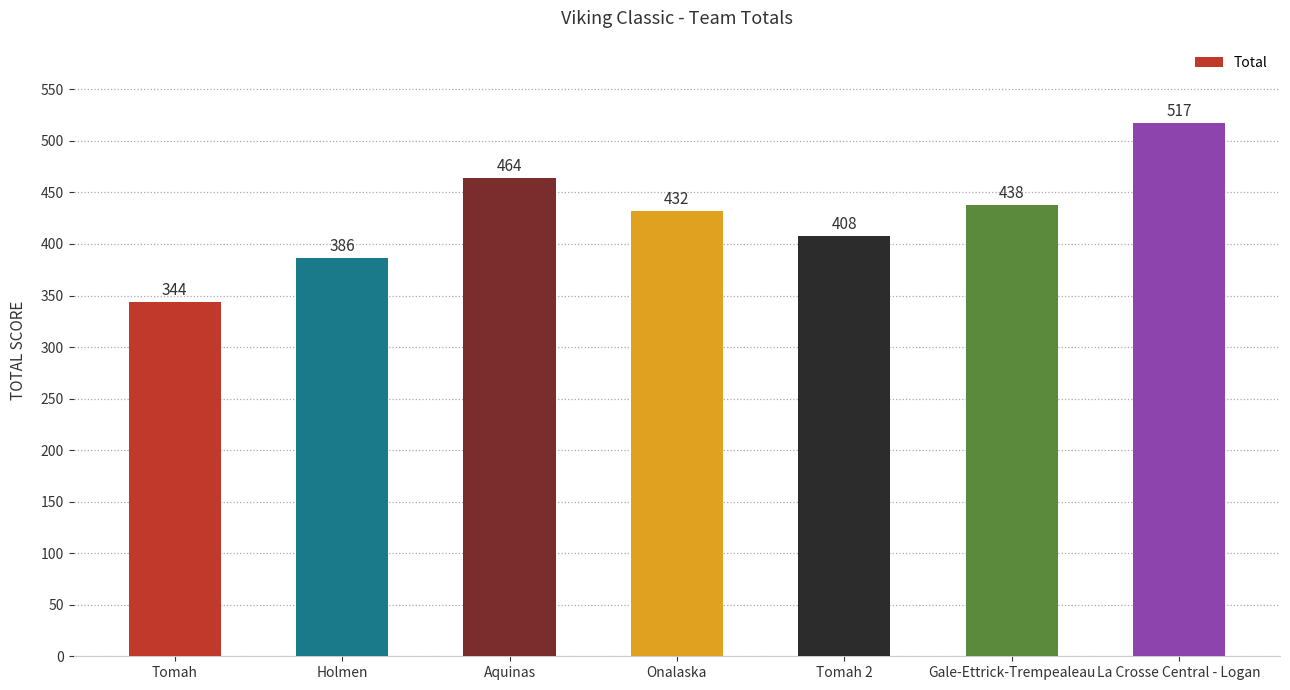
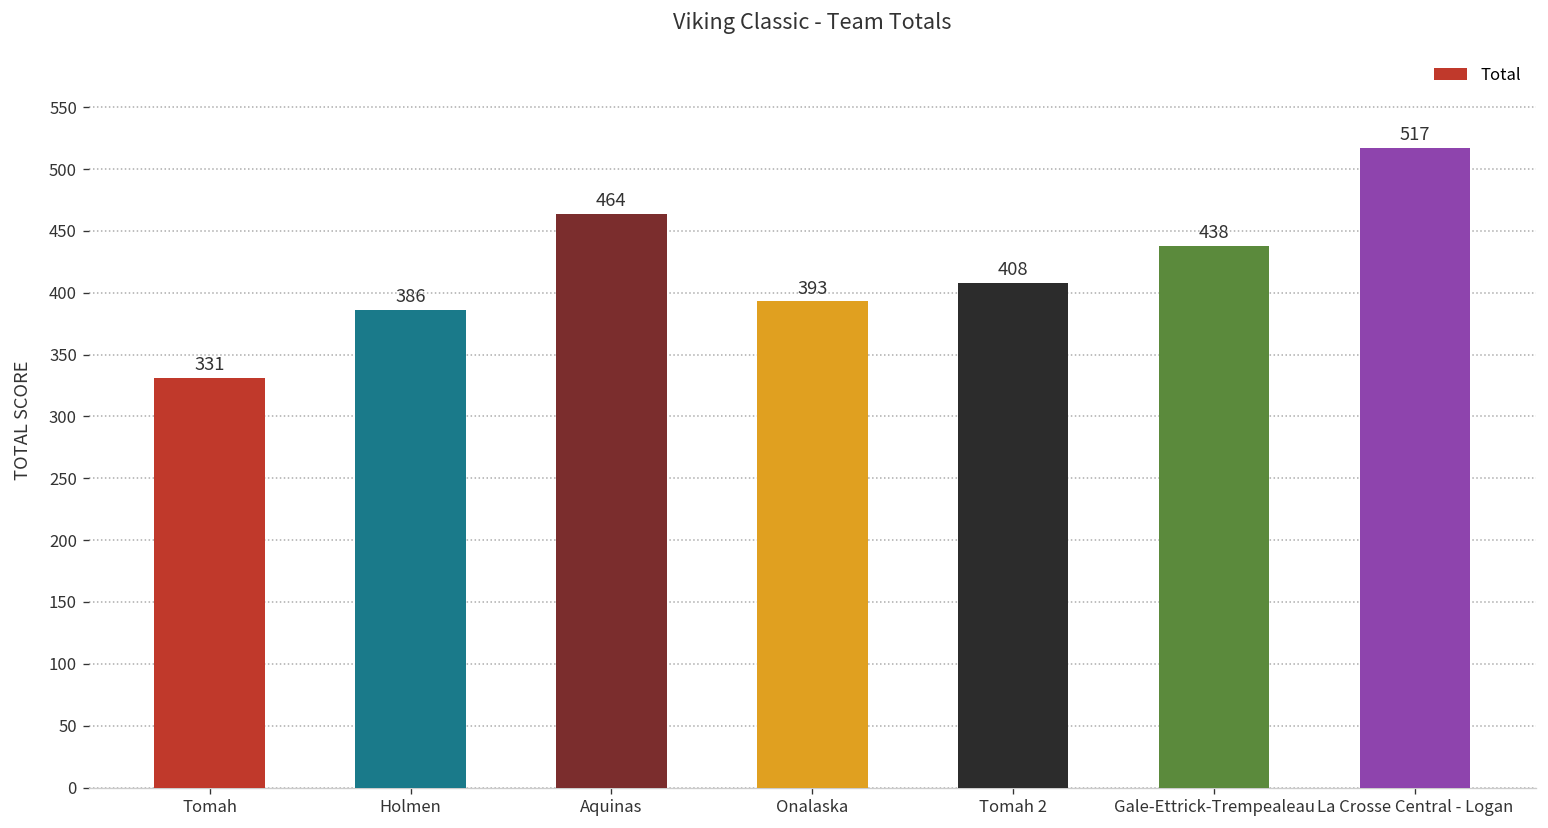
  {
-   "Tomah": 344,
+   "Tomah": 331,
    "Holmen": 386,
    "Aquinas": 464,
-   "Onalaska": 432,
+   "Onalaska": 393,
    "Tomah 2": 408,
    "Gale-Ettrick-Trempealeau": 438,
    "La Crosse Central - Logan": 517
  }
